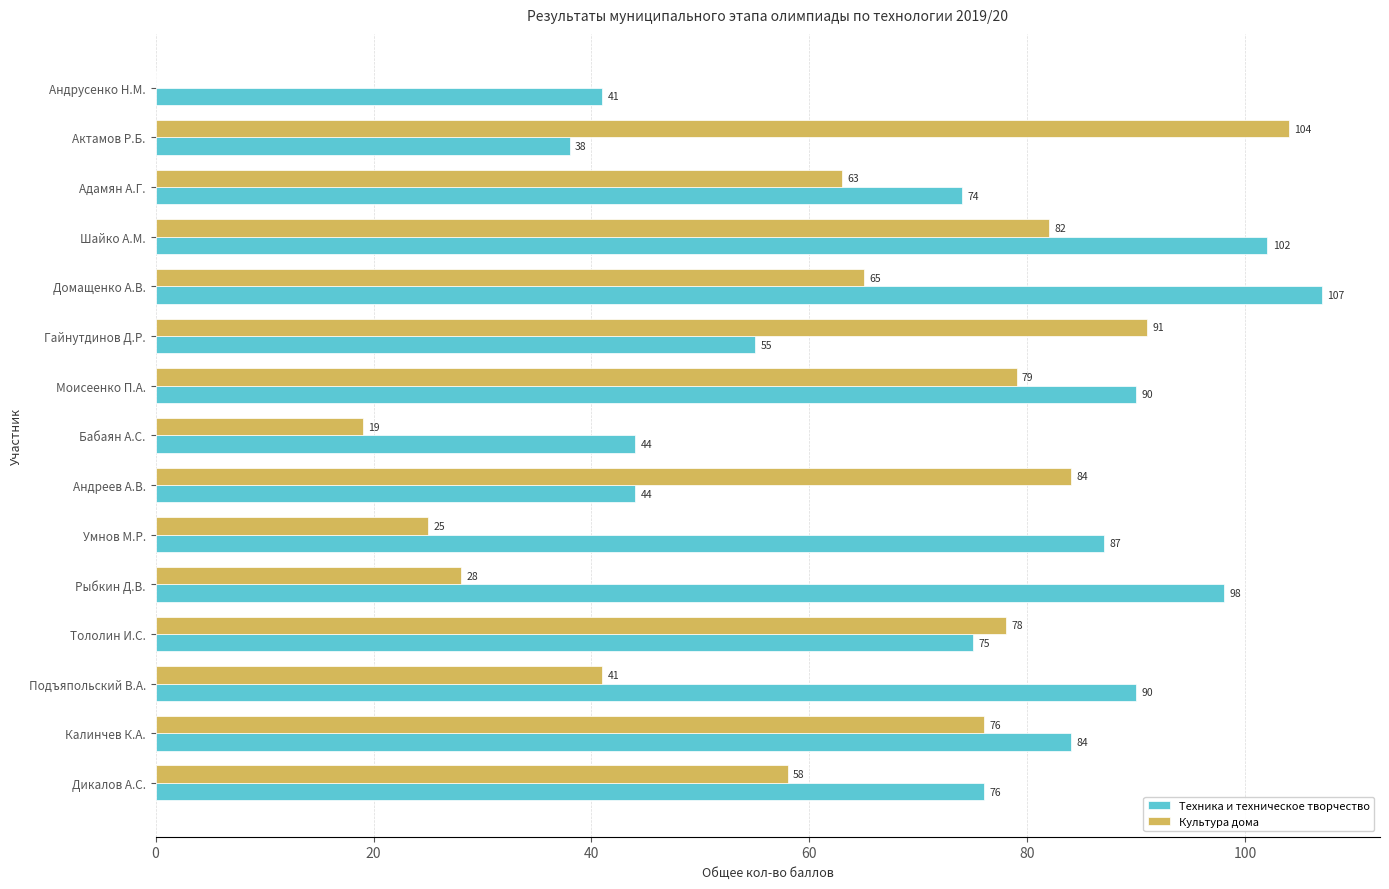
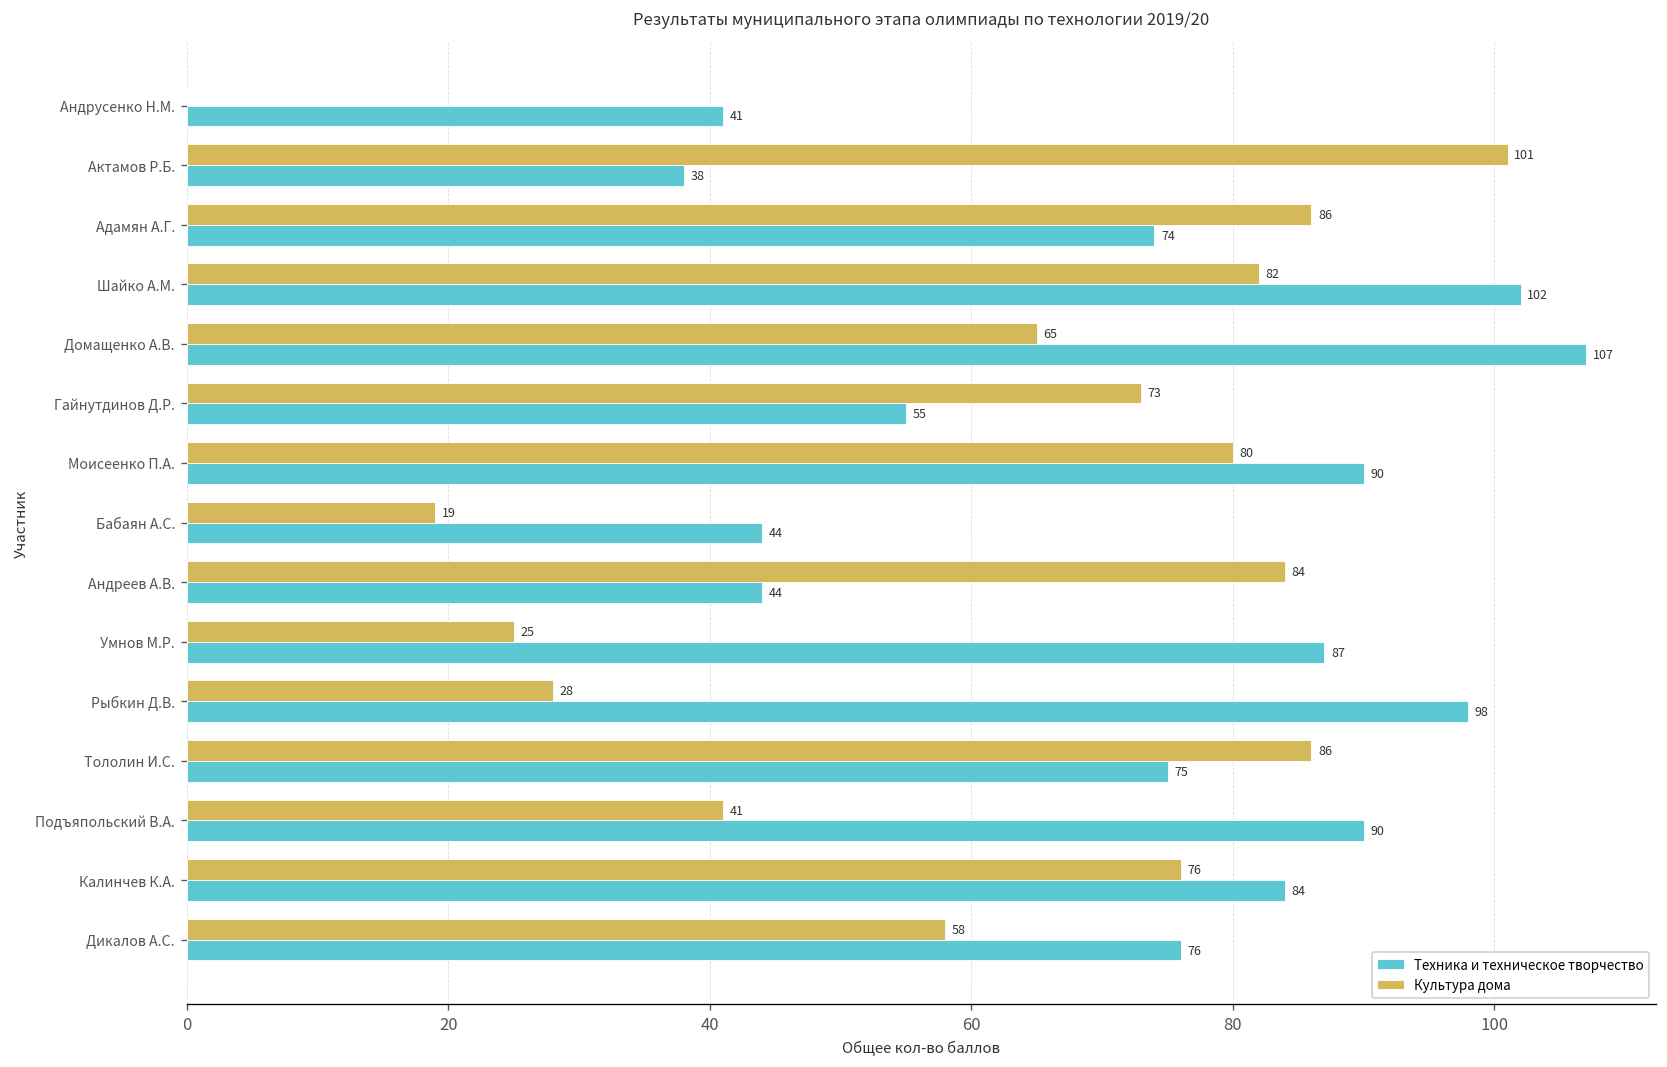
  {
    "Техника и техническое творчество": {
      "Андрусенко Н.М.": 41,
      "Актамов Р.Б.": 38,
      "Адамян А.Г.": 74,
      "Шайко А.М.": 102,
      "Домащенко А.В.": 107,
      "Гайнутдинов Д.Р.": 55,
      "Моисеенко П.А.": 90,
      "Бабаян А.С.": 44,
      "Андреев А.В.": 44,
      "Умнов М.Р.": 87,
      "Рыбкин Д.В.": 98,
      "Тололин И.С.": 75,
      "Подъяпольский В.А.": 90,
      "Калинчев К.А.": 84,
      "Дикалов А.С.": 76
    },
    "Культура дома": {
-     "Актамов Р.Б.": 104,
-     "Адамян А.Г.": 63,
+     "Актамов Р.Б.": 101,
+     "Адамян А.Г.": 86,
      "Шайко А.М.": 82,
      "Домащенко А.В.": 65,
-     "Гайнутдинов Д.Р.": 91,
-     "Моисеенко П.А.": 79,
+     "Гайнутдинов Д.Р.": 73,
+     "Моисеенко П.А.": 80,
      "Бабаян А.С.": 19,
      "Андреев А.В.": 84,
      "Умнов М.Р.": 25,
      "Рыбкин Д.В.": 28,
-     "Тололин И.С.": 78,
+     "Тололин И.С.": 86,
      "Подъяпольский В.А.": 41,
      "Калинчев К.А.": 76,
      "Дикалов А.С.": 58
    }
  }
